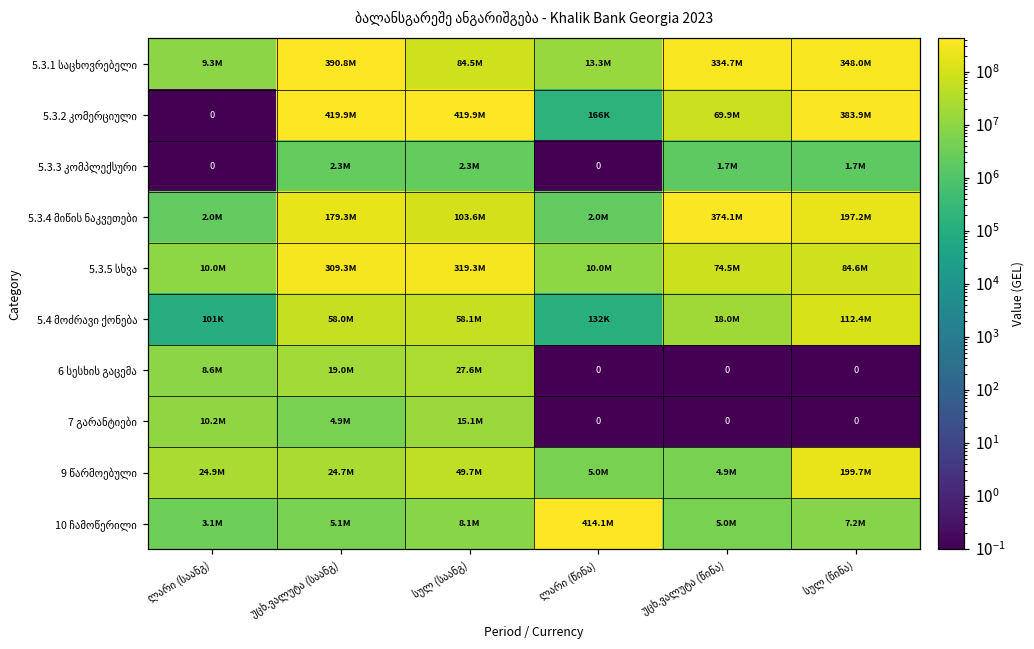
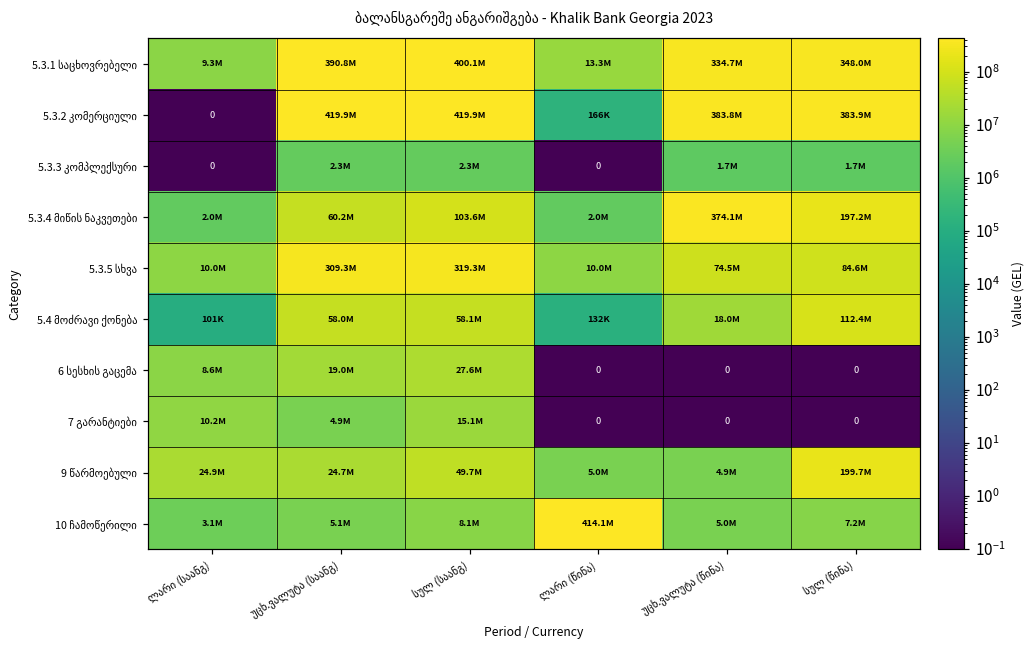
  {
    "5.3.1 საცხოვრებელი": {
      "ლარი (საანგ)": "9.3M",
      "უცხ.ვალუტა (საანგ)": "390.8M",
-     "სულ (საანგ)": "84.5M",
+     "სულ (საანგ)": "400.1M",
      "ლარი (წინა)": "13.3M",
      "უცხ.ვალუტა (წინა)": "334.7M",
      "სულ (წინა)": "348.0M"
    },
    "5.3.2 კომერციული": {
      "ლარი (საანგ)": "0",
      "უცხ.ვალუტა (საანგ)": "419.9M",
      "სულ (საანგ)": "419.9M",
      "ლარი (წინა)": "166K",
-     "უცხ.ვალუტა (წინა)": "69.9M",
+     "უცხ.ვალუტა (წინა)": "383.8M",
      "სულ (წინა)": "383.9M"
    },
    "5.3.3 კომპლექსური": {
      "ლარი (საანგ)": "0",
      "უცხ.ვალუტა (საანგ)": "2.3M",
      "სულ (საანგ)": "2.3M",
      "ლარი (წინა)": "0",
      "უცხ.ვალუტა (წინა)": "1.7M",
      "სულ (წინა)": "1.7M"
    },
    "5.3.4 მიწის ნაკვეთები": {
      "ლარი (საანგ)": "2.0M",
-     "უცხ.ვალუტა (საანგ)": "179.3M",
+     "უცხ.ვალუტა (საანგ)": "60.2M",
      "სულ (საანგ)": "103.6M",
      "ლარი (წინა)": "2.0M",
      "უცხ.ვალუტა (წინა)": "374.1M",
      "სულ (წინა)": "197.2M"
    },
    "5.3.5 სხვა": {
      "ლარი (საანგ)": "10.0M",
      "უცხ.ვალუტა (საანგ)": "309.3M",
      "სულ (საანგ)": "319.3M",
      "ლარი (წინა)": "10.0M",
      "უცხ.ვალუტა (წინა)": "74.5M",
      "სულ (წინა)": "84.6M"
    },
    "5.4 მოძრავი ქონება": {
      "ლარი (საანგ)": "101K",
      "უცხ.ვალუტა (საანგ)": "58.0M",
      "სულ (საანგ)": "58.1M",
      "ლარი (წინა)": "132K",
      "უცხ.ვალუტა (წინა)": "18.0M",
      "სულ (წინა)": "112.4M"
    },
    "6 სესხის გაცემა": {
      "ლარი (საანგ)": "8.6M",
      "უცხ.ვალუტა (საანგ)": "19.0M",
      "სულ (საანგ)": "27.6M",
      "ლარი (წინა)": "0",
      "უცხ.ვალუტა (წინა)": "0",
      "სულ (წინა)": "0"
    },
    "7 გარანტიები": {
      "ლარი (საანგ)": "10.2M",
      "უცხ.ვალუტა (საანგ)": "4.9M",
      "სულ (საანგ)": "15.1M",
      "ლარი (წინა)": "0",
      "უცხ.ვალუტა (წინა)": "0",
      "სულ (წინა)": "0"
    },
    "9 წარმოებული": {
      "ლარი (საანგ)": "24.9M",
      "უცხ.ვალუტა (საანგ)": "24.7M",
      "სულ (საანგ)": "49.7M",
      "ლარი (წინა)": "5.0M",
      "უცხ.ვალუტა (წინა)": "4.9M",
      "სულ (წინა)": "199.7M"
    },
    "10 ჩამოწერილი": {
      "ლარი (საანგ)": "3.1M",
      "უცხ.ვალუტა (საანგ)": "5.1M",
      "სულ (საანგ)": "8.1M",
      "ლარი (წინა)": "414.1M",
      "უცხ.ვალუტა (წინა)": "5.0M",
      "სულ (წინა)": "7.2M"
    }
  }
